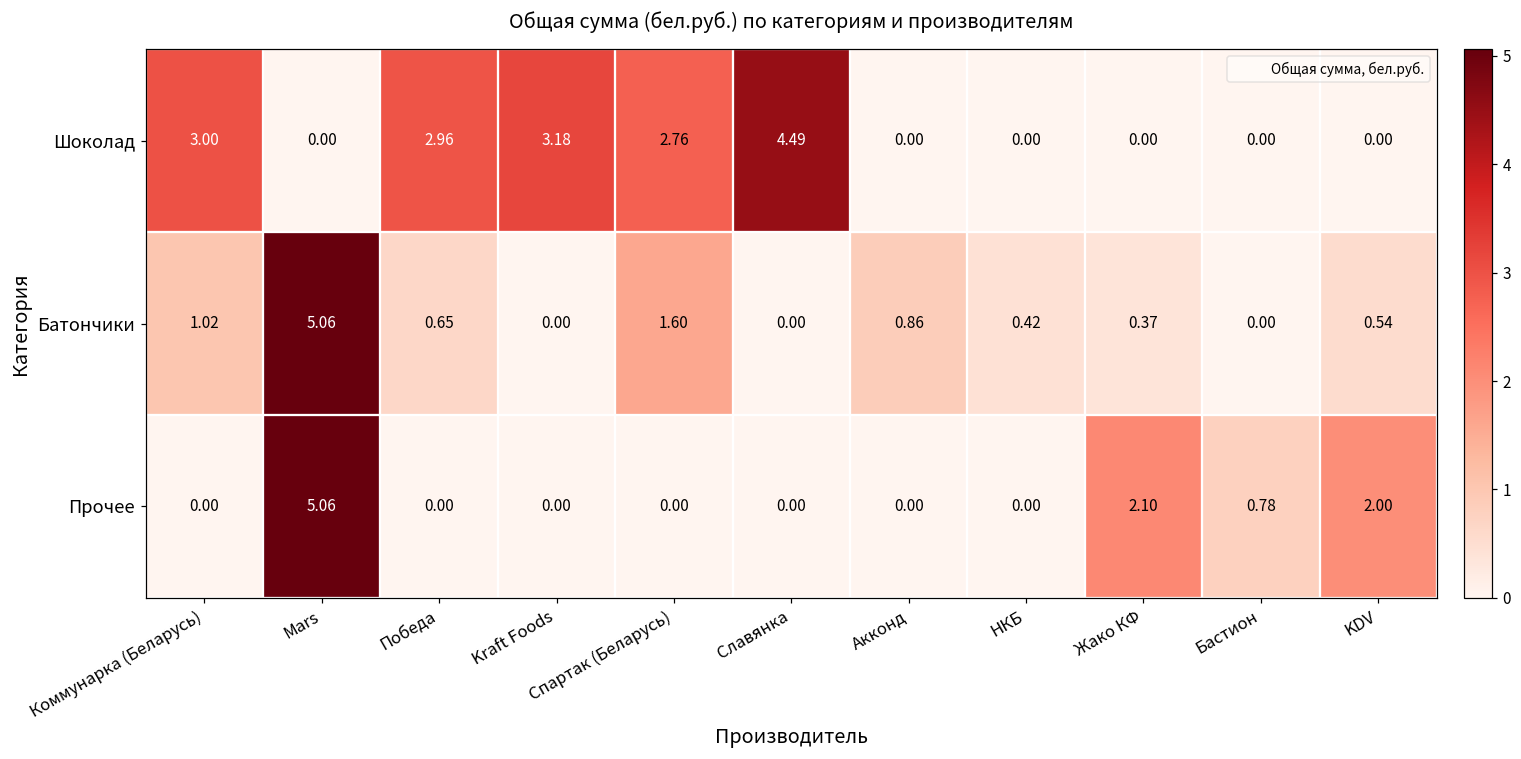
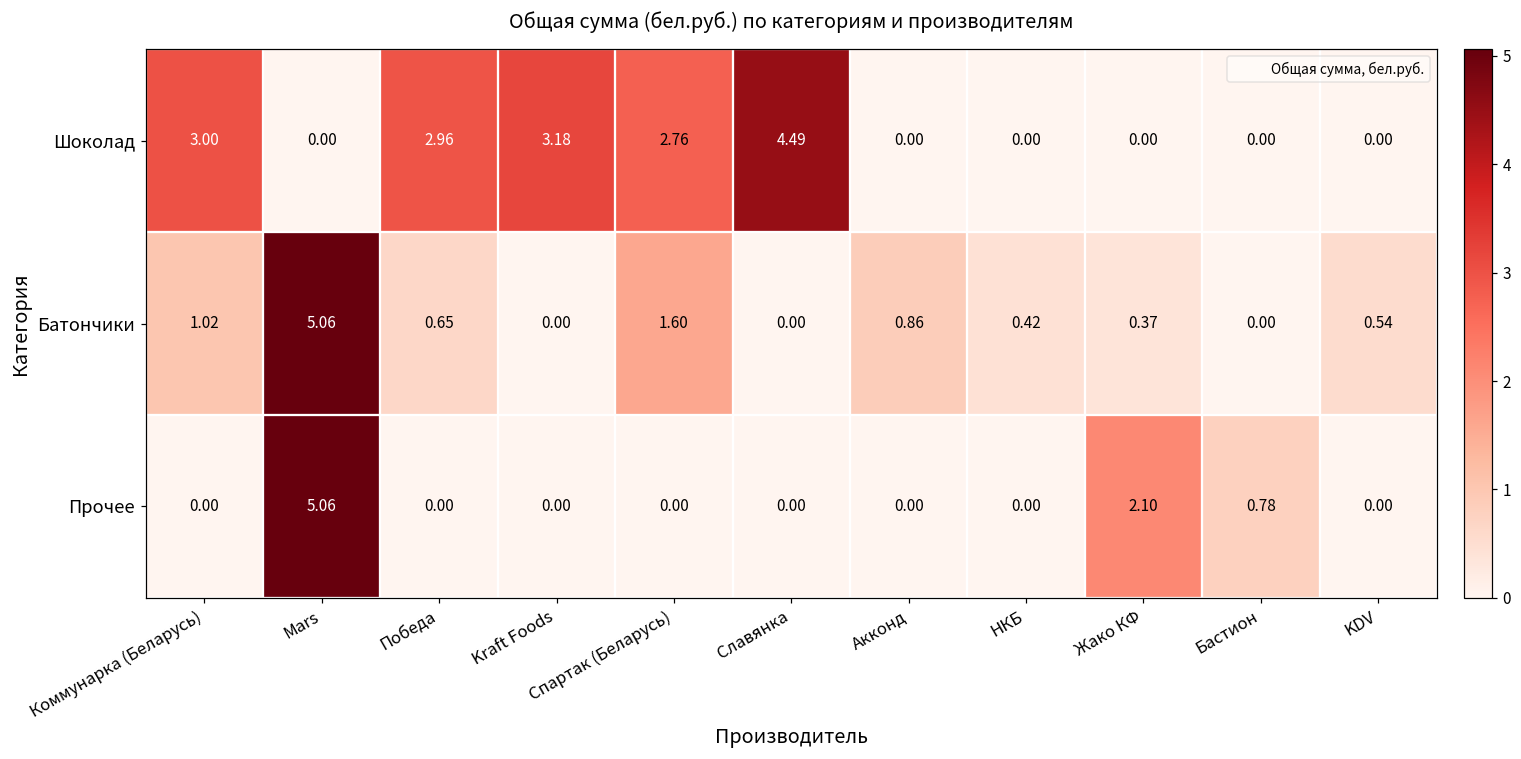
  {
    "Шоколад": {
      "Коммунарка (Беларусь)": 3.00,
      "Mars": 0.00,
      "Победа": 2.96,
      "Kraft Foods": 3.18,
      "Спартак (Беларусь)": 2.76,
      "Славянка": 4.49,
      "Акконд": 0.00,
      "НКБ": 0.00,
      "Жако КФ": 0.00,
      "Бастион": 0.00,
      "KDV": 0.00
    },
    "Батончики": {
      "Коммунарка (Беларусь)": 1.02,
      "Mars": 5.06,
      "Победа": 0.65,
      "Kraft Foods": 0.00,
      "Спартак (Беларусь)": 1.60,
      "Славянка": 0.00,
      "Акконд": 0.86,
      "НКБ": 0.42,
      "Жако КФ": 0.37,
      "Бастион": 0.00,
      "KDV": 0.54
    },
    "Прочее": {
      "Коммунарка (Беларусь)": 0.00,
      "Mars": 5.06,
      "Победа": 0.00,
      "Kraft Foods": 0.00,
      "Спартак (Беларусь)": 0.00,
      "Славянка": 0.00,
      "Акконд": 0.00,
      "НКБ": 0.00,
      "Жако КФ": 2.10,
      "Бастион": 0.78,
-     "KDV": 2.00
+     "KDV": 0.00
    }
  }
